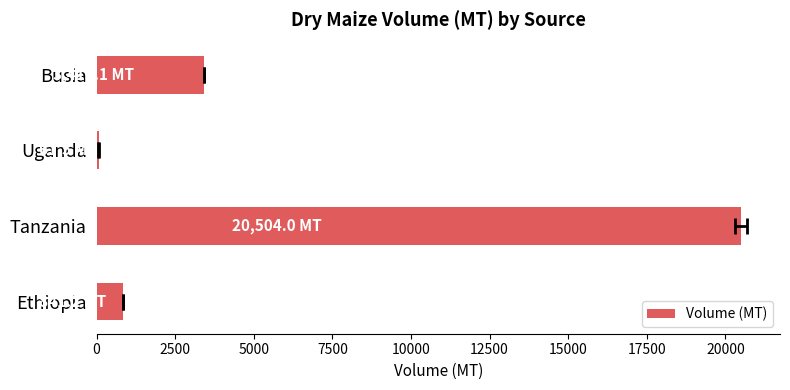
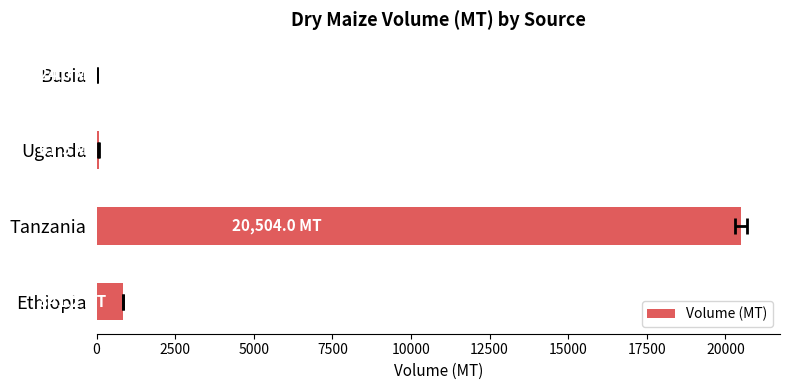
  {
    "Volume (MT)": {
-     "Busia": 3400,
+     "Busia": 0,
      "Ethiopia": 800
    }
  }
